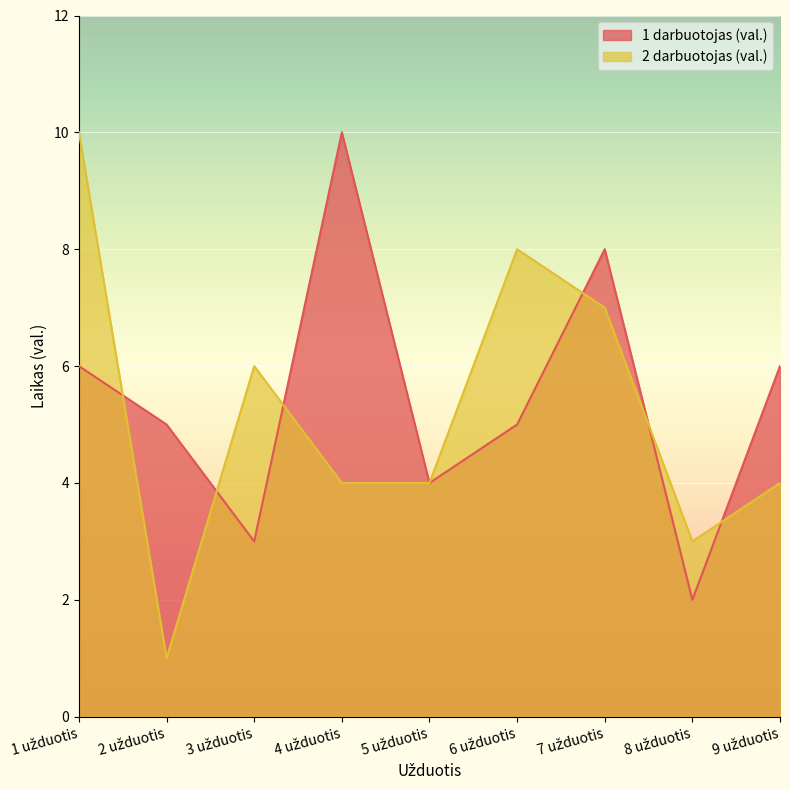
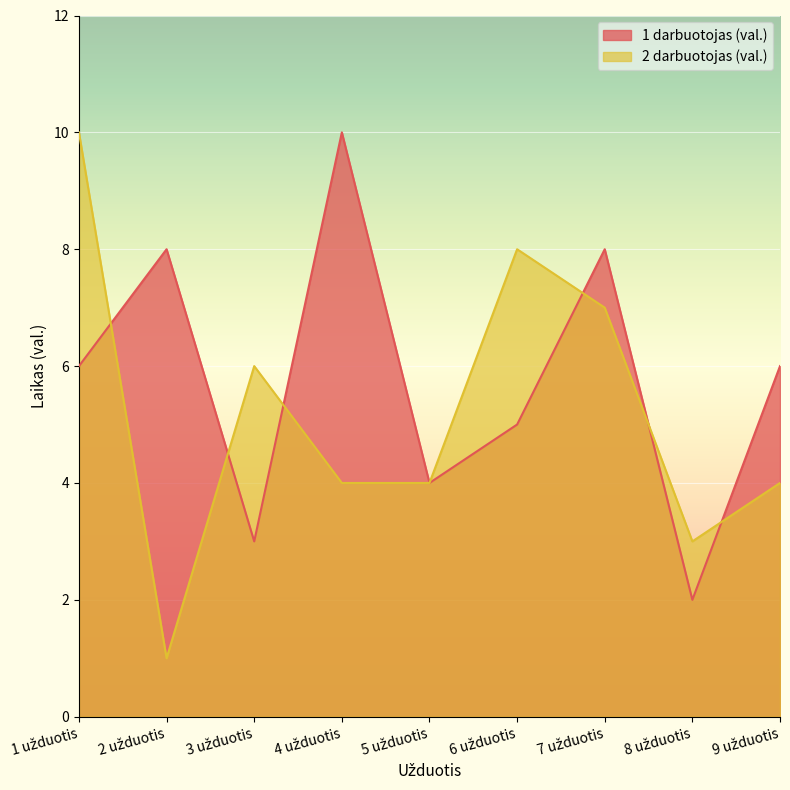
  {
    "1 darbuotojas (val.)": {
      "1 užduotis": 6,
-     "2 užduotis": 5,
+     "2 užduotis": 8,
      "3 užduotis": 3,
      "4 užduotis": 10,
      "6 užduotis": 5,
      "7 užduotis": 8,
      "8 užduotis": 2,
      "9 užduotis": 6
    },
    "2 darbuotojas (val.)": {
      "1 užduotis": 10,
      "2 užduotis": 1,
      "3 užduotis": 6,
      "4 užduotis": 4,
      "6 užduotis": 8,
      "7 užduotis": 7,
      "8 užduotis": 3,
      "9 užduotis": 4
    }
  }
